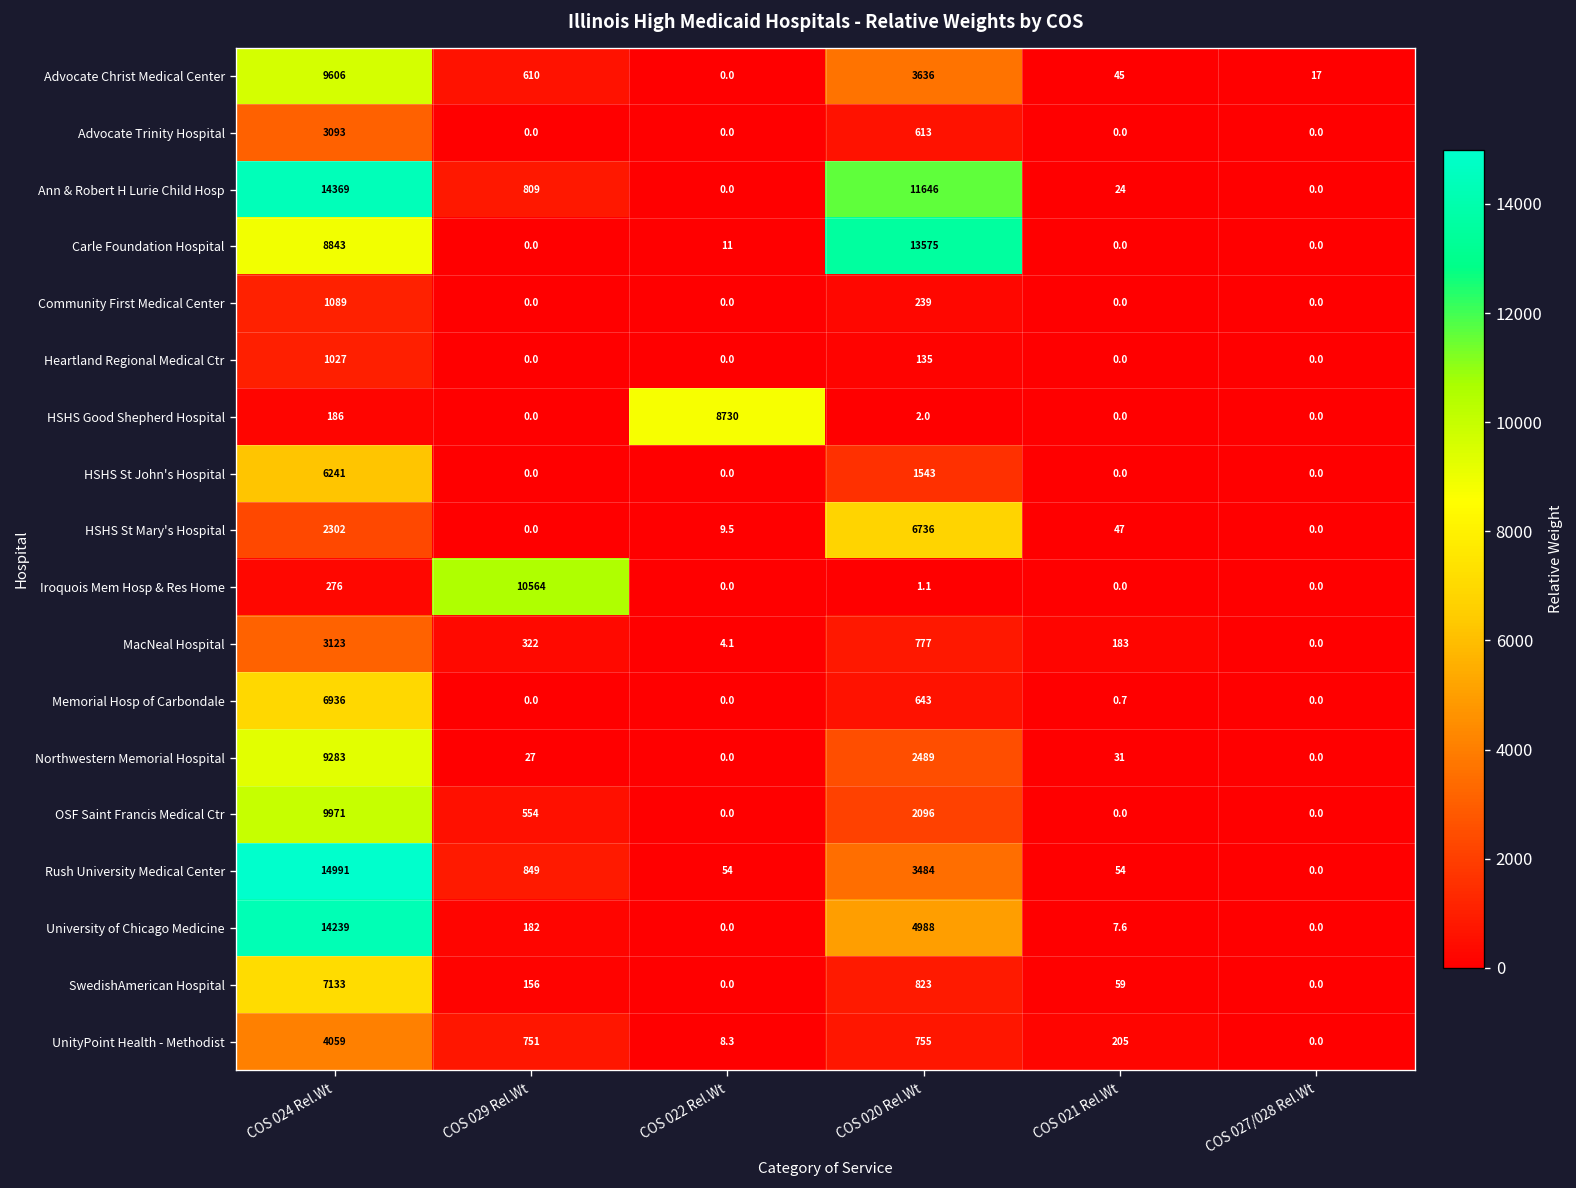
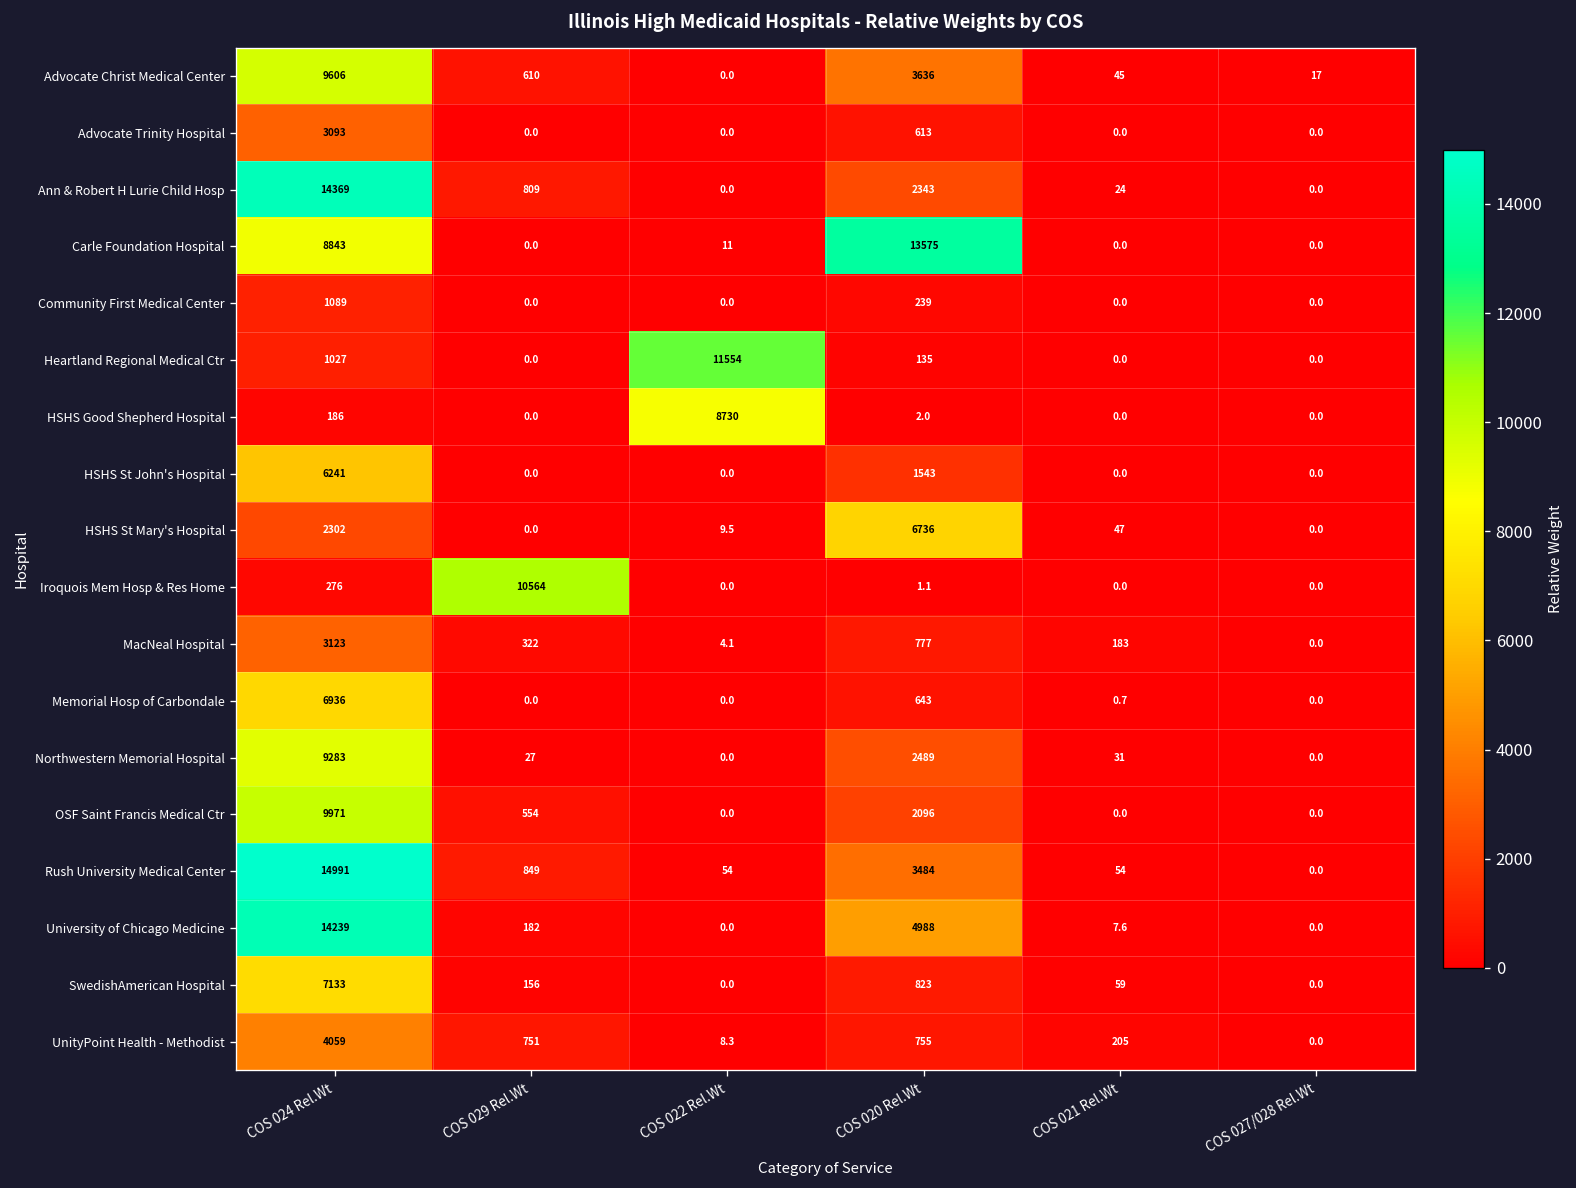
  {
    "Advocate Christ Medical Center": {
      "COS 024 Rel.Wt": 9606,
      "COS 029 Rel.Wt": 610,
      "COS 022 Rel.Wt": 0.0,
      "COS 020 Rel.Wt": 3636,
      "COS 021 Rel.Wt": 45,
      "COS 027/028 Rel.Wt": 17
    },
    "Advocate Trinity Hospital": {
      "COS 024 Rel.Wt": 3093,
      "COS 029 Rel.Wt": 0.0,
      "COS 022 Rel.Wt": 0.0,
      "COS 020 Rel.Wt": 613,
      "COS 021 Rel.Wt": 0.0,
      "COS 027/028 Rel.Wt": 0.0
    },
    "Ann & Robert H Lurie Child Hosp": {
      "COS 024 Rel.Wt": 14369,
      "COS 029 Rel.Wt": 809,
      "COS 022 Rel.Wt": 0.0,
-     "COS 020 Rel.Wt": 11646,
+     "COS 020 Rel.Wt": 2343,
      "COS 021 Rel.Wt": 24,
      "COS 027/028 Rel.Wt": 0.0
    },
    "Carle Foundation Hospital": {
      "COS 024 Rel.Wt": 8843,
      "COS 029 Rel.Wt": 0.0,
      "COS 022 Rel.Wt": 11,
      "COS 020 Rel.Wt": 13575,
      "COS 021 Rel.Wt": 0.0,
      "COS 027/028 Rel.Wt": 0.0
    },
    "Community First Medical Center": {
      "COS 024 Rel.Wt": 1089,
      "COS 029 Rel.Wt": 0.0,
      "COS 022 Rel.Wt": 0.0,
      "COS 020 Rel.Wt": 239,
      "COS 021 Rel.Wt": 0.0,
      "COS 027/028 Rel.Wt": 0.0
    },
    "Heartland Regional Medical Ctr": {
      "COS 024 Rel.Wt": 1027,
      "COS 029 Rel.Wt": 0.0,
-     "COS 022 Rel.Wt": 0.0,
+     "COS 022 Rel.Wt": 11554,
      "COS 020 Rel.Wt": 135,
      "COS 021 Rel.Wt": 0.0,
      "COS 027/028 Rel.Wt": 0.0
    },
    "HSHS Good Shepherd Hospital": {
      "COS 024 Rel.Wt": 186,
      "COS 029 Rel.Wt": 0.0,
      "COS 022 Rel.Wt": 8730,
      "COS 020 Rel.Wt": 2.0,
      "COS 021 Rel.Wt": 0.0,
      "COS 027/028 Rel.Wt": 0.0
    },
    "HSHS St John's Hospital": {
      "COS 024 Rel.Wt": 6241,
      "COS 029 Rel.Wt": 0.0,
      "COS 022 Rel.Wt": 0.0,
      "COS 020 Rel.Wt": 1543,
      "COS 021 Rel.Wt": 0.0,
      "COS 027/028 Rel.Wt": 0.0
    },
    "HSHS St Mary's Hospital": {
      "COS 024 Rel.Wt": 2302,
      "COS 029 Rel.Wt": 0.0,
      "COS 022 Rel.Wt": 9.5,
      "COS 020 Rel.Wt": 6736,
      "COS 021 Rel.Wt": 47,
      "COS 027/028 Rel.Wt": 0.0
    },
    "Iroquois Mem Hosp & Res Home": {
      "COS 024 Rel.Wt": 276,
      "COS 029 Rel.Wt": 10564,
      "COS 022 Rel.Wt": 0.0,
      "COS 020 Rel.Wt": 1.1,
      "COS 021 Rel.Wt": 0.0,
      "COS 027/028 Rel.Wt": 0.0
    },
    "MacNeal Hospital": {
      "COS 024 Rel.Wt": 3123,
      "COS 029 Rel.Wt": 322,
      "COS 022 Rel.Wt": 4.1,
      "COS 020 Rel.Wt": 777,
      "COS 021 Rel.Wt": 183,
      "COS 027/028 Rel.Wt": 0.0
    },
    "Memorial Hosp of Carbondale": {
      "COS 024 Rel.Wt": 6936,
      "COS 029 Rel.Wt": 0.0,
      "COS 022 Rel.Wt": 0.0,
      "COS 020 Rel.Wt": 643,
      "COS 021 Rel.Wt": 0.7,
      "COS 027/028 Rel.Wt": 0.0
    },
    "Northwestern Memorial Hospital": {
      "COS 024 Rel.Wt": 9283,
      "COS 029 Rel.Wt": 27,
      "COS 022 Rel.Wt": 0.0,
      "COS 020 Rel.Wt": 2489,
      "COS 021 Rel.Wt": 31,
      "COS 027/028 Rel.Wt": 0.0
    },
    "OSF Saint Francis Medical Ctr": {
      "COS 024 Rel.Wt": 9971,
      "COS 029 Rel.Wt": 554,
      "COS 022 Rel.Wt": 0.0,
      "COS 020 Rel.Wt": 2096,
      "COS 021 Rel.Wt": 0.0,
      "COS 027/028 Rel.Wt": 0.0
    },
    "Rush University Medical Center": {
      "COS 024 Rel.Wt": 14991,
      "COS 029 Rel.Wt": 849,
      "COS 022 Rel.Wt": 54,
      "COS 020 Rel.Wt": 3484,
      "COS 021 Rel.Wt": 54,
      "COS 027/028 Rel.Wt": 0.0
    },
    "University of Chicago Medicine": {
      "COS 024 Rel.Wt": 14239,
      "COS 029 Rel.Wt": 182,
      "COS 022 Rel.Wt": 0.0,
      "COS 020 Rel.Wt": 4988,
      "COS 021 Rel.Wt": 7.6,
      "COS 027/028 Rel.Wt": 0.0
    },
    "SwedishAmerican Hospital": {
      "COS 024 Rel.Wt": 7133,
      "COS 029 Rel.Wt": 156,
      "COS 022 Rel.Wt": 0.0,
      "COS 020 Rel.Wt": 823,
      "COS 021 Rel.Wt": 59,
      "COS 027/028 Rel.Wt": 0.0
    },
    "UnityPoint Health - Methodist": {
      "COS 024 Rel.Wt": 4059,
      "COS 029 Rel.Wt": 751,
      "COS 022 Rel.Wt": 8.3,
      "COS 020 Rel.Wt": 755,
      "COS 021 Rel.Wt": 205,
      "COS 027/028 Rel.Wt": 0.0
    }
  }
